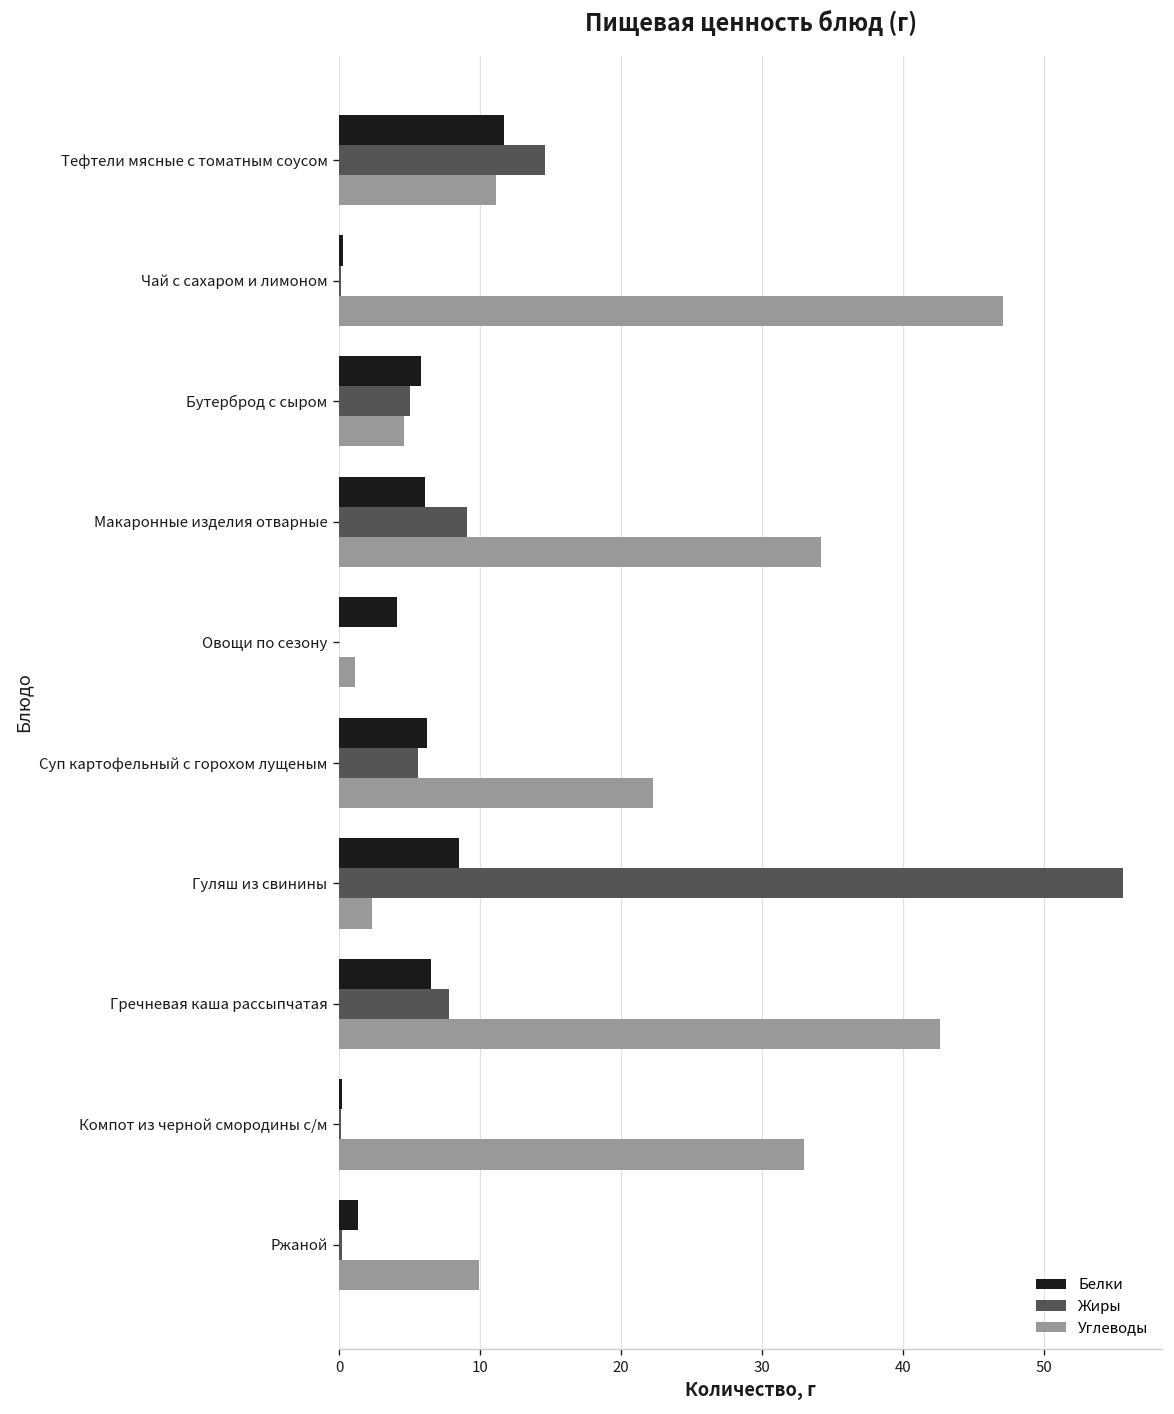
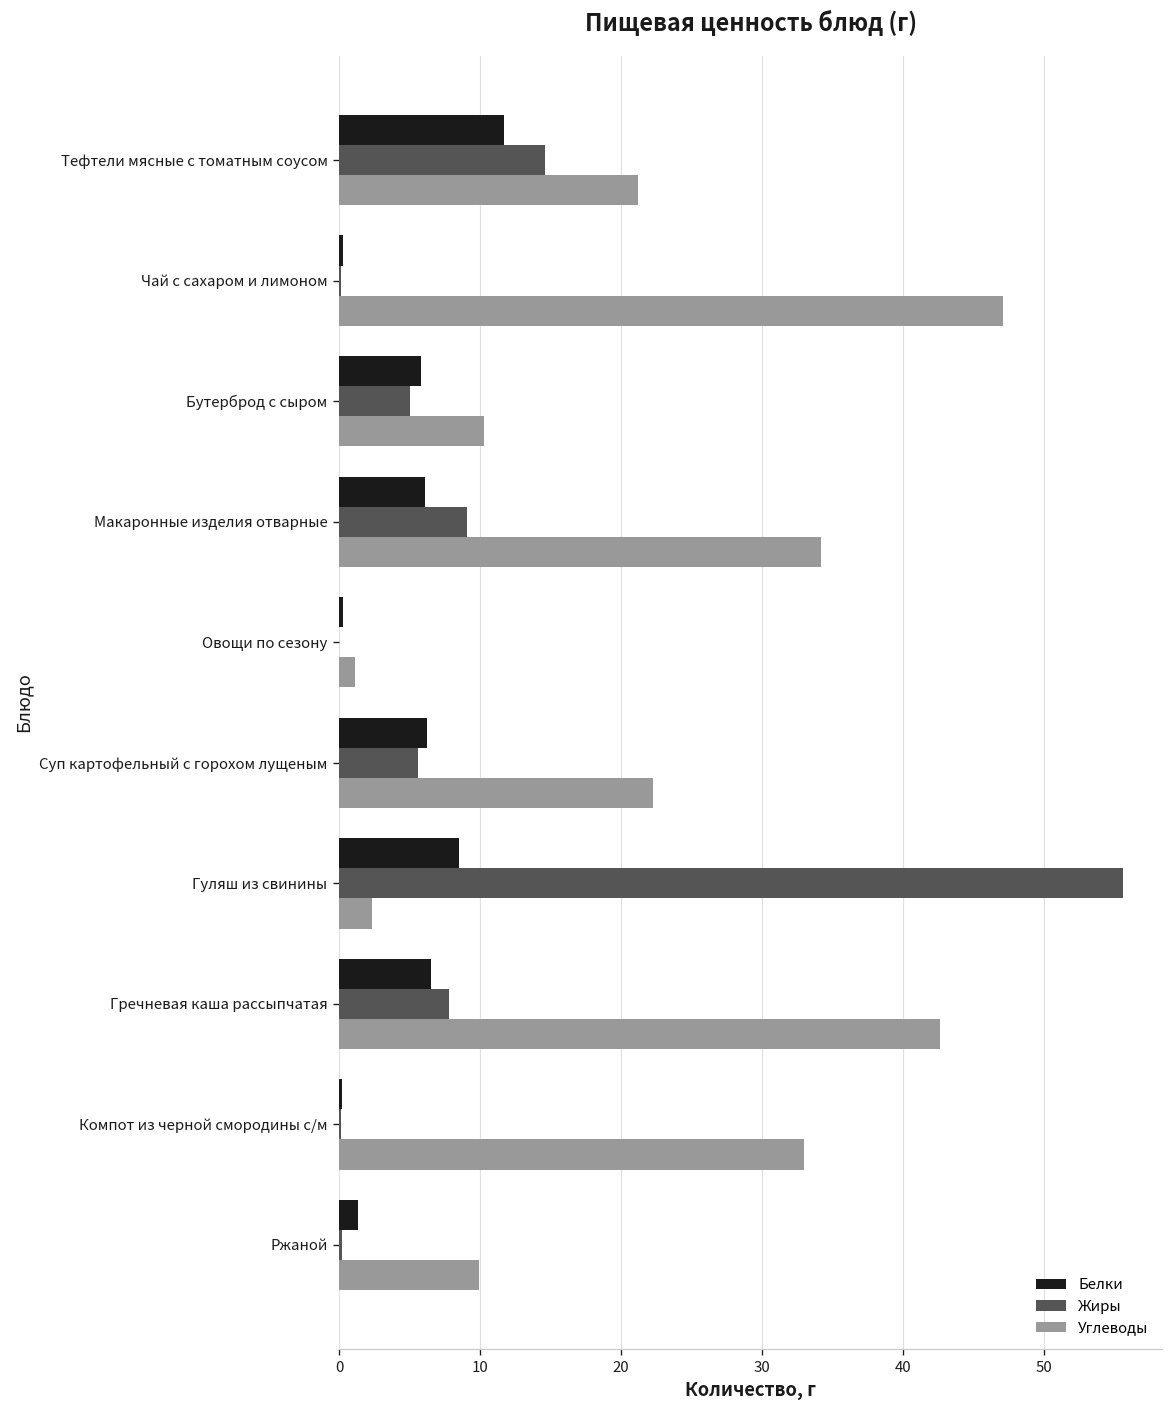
  {
    "Белки": {
      "Тефтели мясные с томатным соусом": 11.7,
      "Чай с сахаром и лимоном": 0.3,
      "Бутерброд с сыром": 5.8,
      "Макаронные изделия отварные": 6.1,
-     "Овощи по сезону": 4.1,
+     "Овощи по сезону": 0.3,
      "Суп картофельный с горохом лущеным": 6.2,
      "Гуляш из свинины": 8.5,
      "Гречневая каша рассыпчатая": 6.5,
      "Ржаной": 1.3
    },
    "Жиры": {
      "Тефтели мясные с томатным соусом": 14.6,
      "Бутерброд с сыром": 5.0,
      "Макаронные изделия отварные": 9.1,
      "Овощи по сезону": 0.0,
      "Суп картофельный с горохом лущеным": 5.6,
      "Гуляш из свинины": 55.6,
      "Гречневая каша рассыпчатая": 7.8
    },
    "Углеводы": {
-     "Тефтели мясные с томатным соусом": 11.1,
+     "Тефтели мясные с томатным соусом": 21.2,
      "Чай с сахаром и лимоном": 47.1,
-     "Бутерброд с сыром": 4.6,
+     "Бутерброд с сыром": 10.3,
      "Макаронные изделия отварные": 34.2,
      "Овощи по сезону": 1.1,
      "Суп картофельный с горохом лущеным": 22.3,
      "Гуляш из свинины": 2.3,
      "Гречневая каша рассыпчатая": 42.6,
      "Компот из черной смородины с/м": 33.0,
      "Ржаной": 9.9
    }
  }
